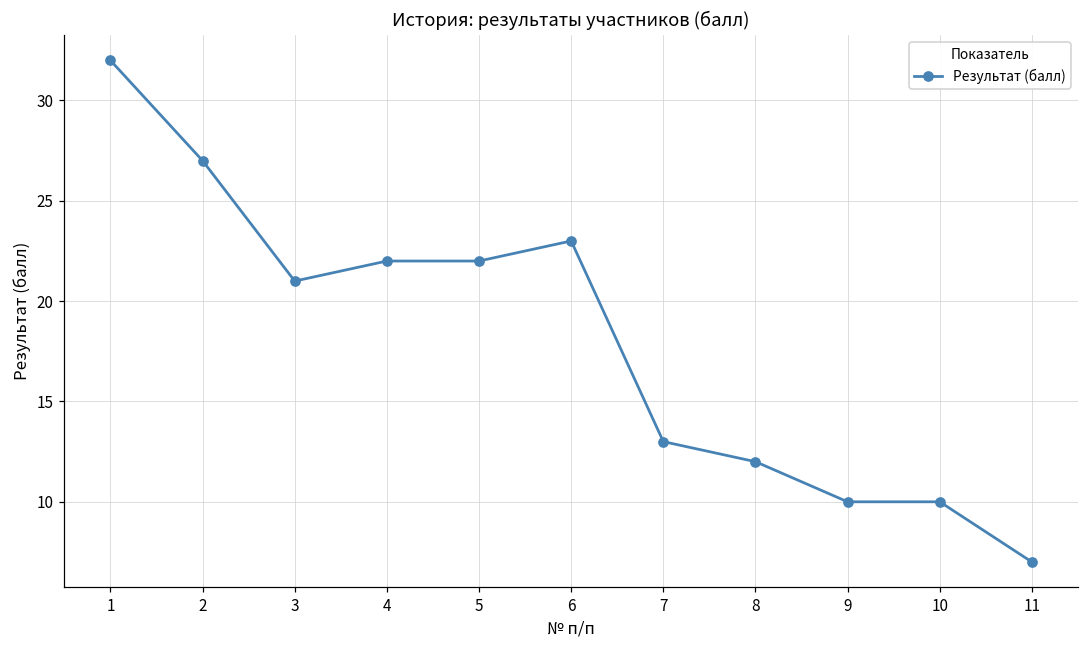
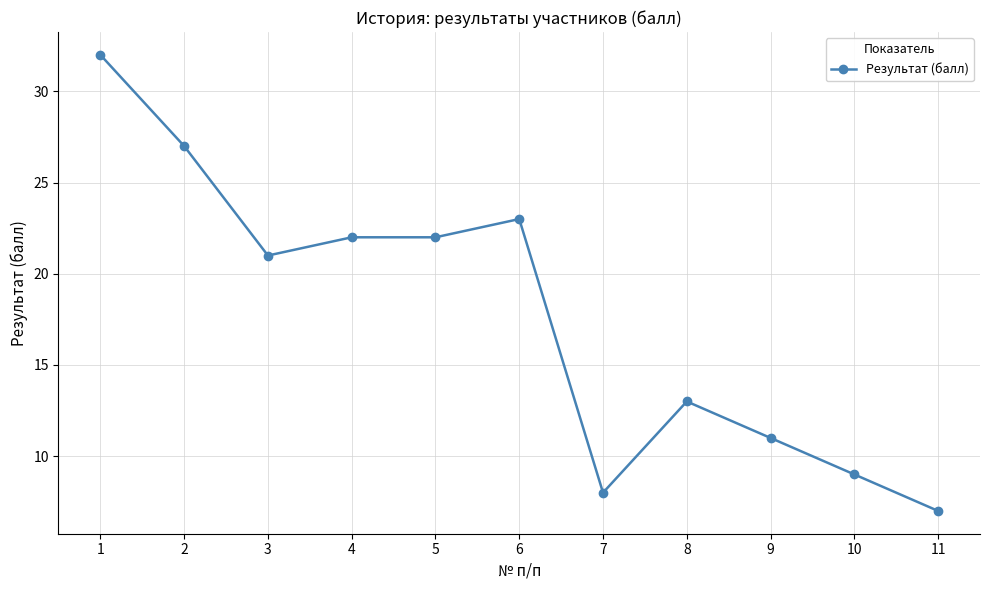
  {
    "1": 32,
    "2": 27,
    "3": 21,
    "4": 22,
    "5": 22,
    "6": 23,
-   "7": 13,
-   "8": 12,
-   "9": 10,
-   "10": 10,
+   "7": 8,
+   "8": 13,
+   "9": 11,
+   "10": 9,
    "11": 7
  }
